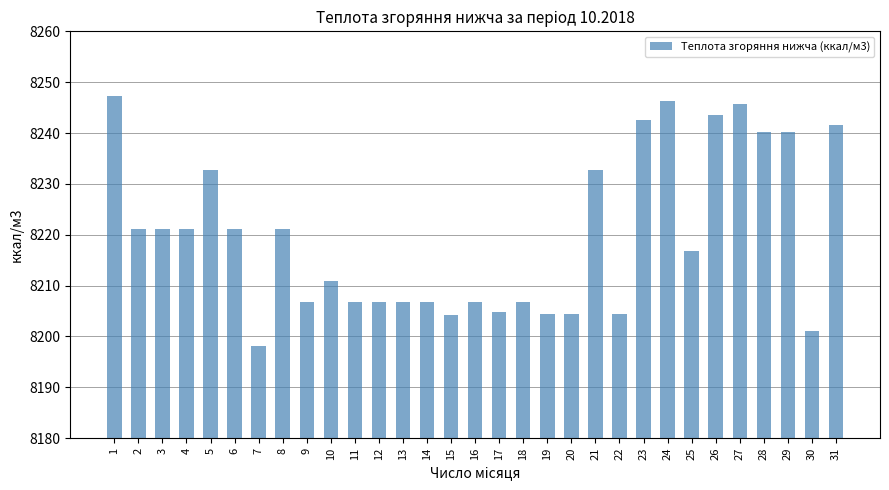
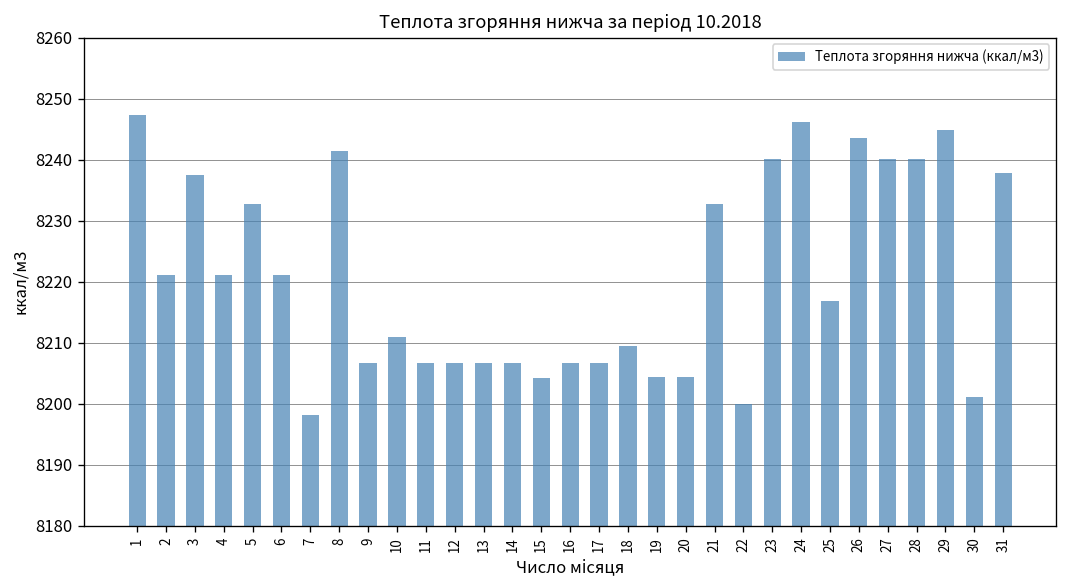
  {
    "1": 8247,
    "2": 8221,
-   "3": 8221,
+   "3": 8238,
    "4": 8221,
    "5": 8233,
    "6": 8221,
    "7": 8198,
-   "8": 8221,
+   "8": 8241,
    "9": 8207,
    "10": 8211,
    "11": 8207,
    "12": 8207,
    "13": 8207,
    "14": 8207,
    "15": 8204,
    "16": 8207,
-   "17": 8205,
-   "18": 8207,
+   "17": 8207,
+   "18": 8209,
    "19": 8204,
    "20": 8204,
    "21": 8233,
-   "22": 8204,
-   "23": 8243,
+   "22": 8200,
+   "23": 8240,
    "24": 8246,
    "25": 8217,
    "26": 8243,
-   "27": 8246,
+   "27": 8240,
    "28": 8240,
-   "29": 8240,
+   "29": 8245,
    "30": 8201,
-   "31": 8242
+   "31": 8238
  }
